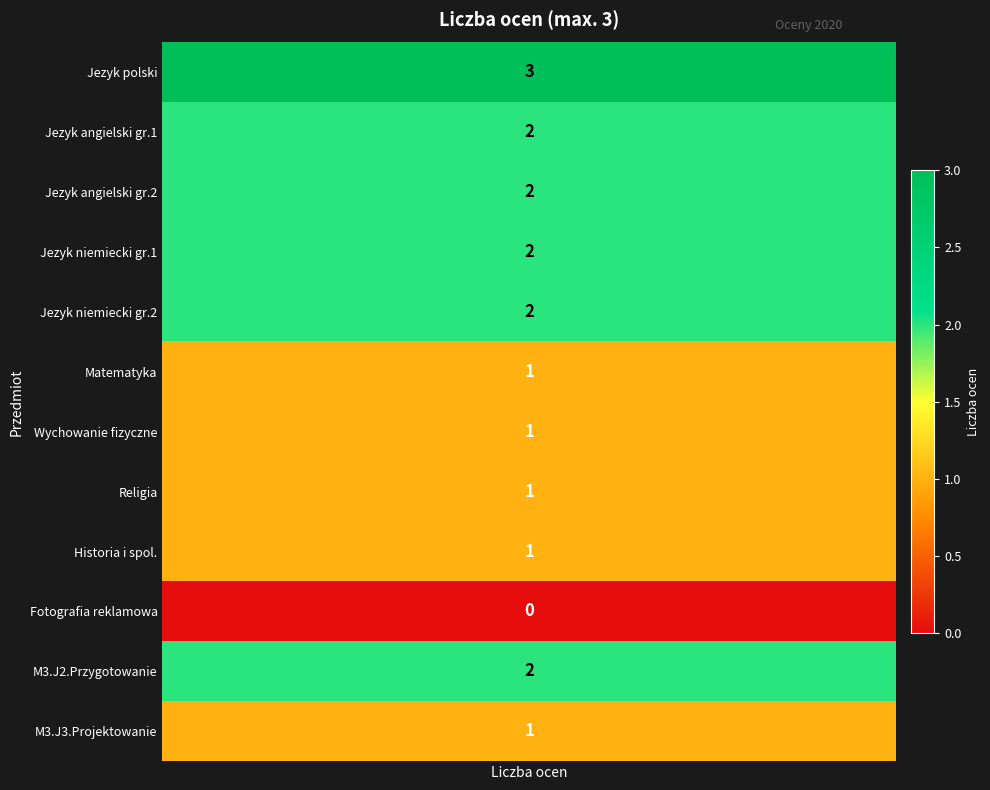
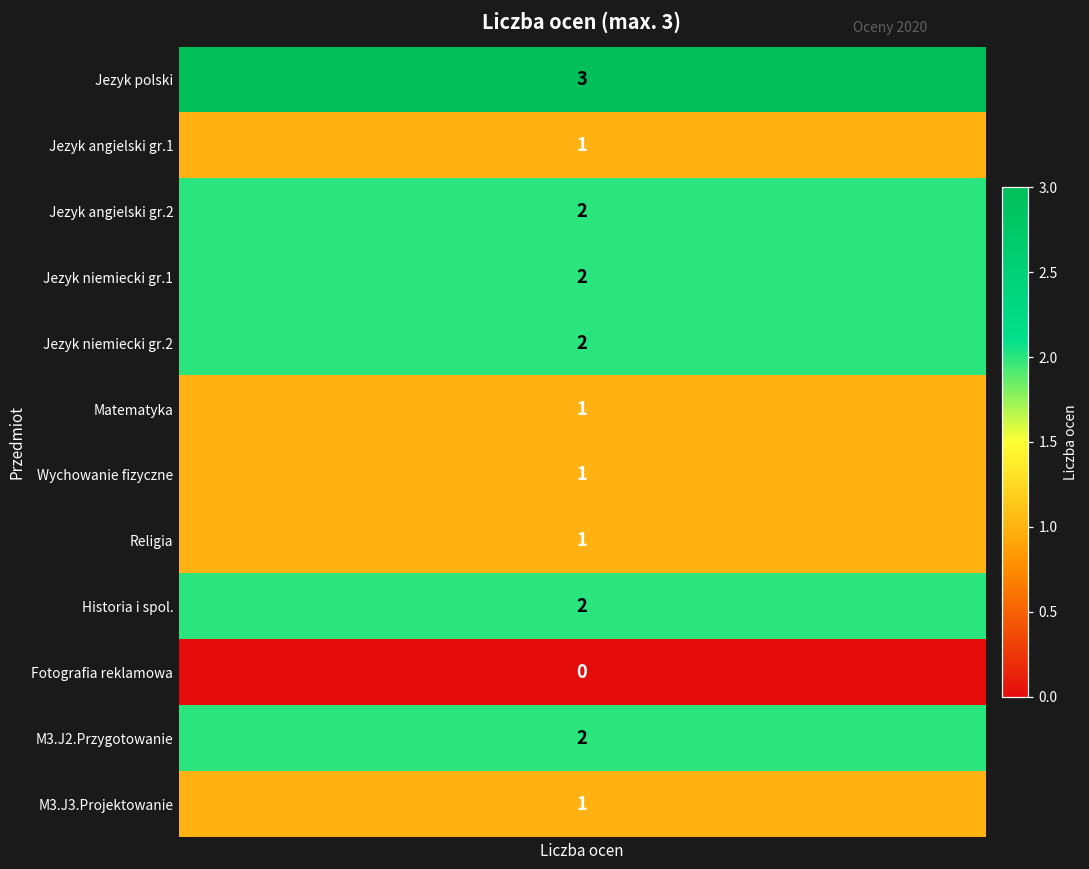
  {
    "Jezyk polski": {
      "Liczba ocen": 3
    },
    "Jezyk angielski gr.1": {
-     "Liczba ocen": 2
+     "Liczba ocen": 1
    },
    "Jezyk angielski gr.2": {
      "Liczba ocen": 2
    },
    "Jezyk niemiecki gr.1": {
      "Liczba ocen": 2
    },
    "Jezyk niemiecki gr.2": {
      "Liczba ocen": 2
    },
    "Matematyka": {
      "Liczba ocen": 1
    },
    "Wychowanie fizyczne": {
      "Liczba ocen": 1
    },
    "Religia": {
      "Liczba ocen": 1
    },
    "Historia i spol.": {
-     "Liczba ocen": 1
+     "Liczba ocen": 2
    },
    "Fotografia reklamowa": {
      "Liczba ocen": 0
    },
    "M3.J2.Przygotowanie": {
      "Liczba ocen": 2
    },
    "M3.J3.Projektowanie": {
      "Liczba ocen": 1
    }
  }
